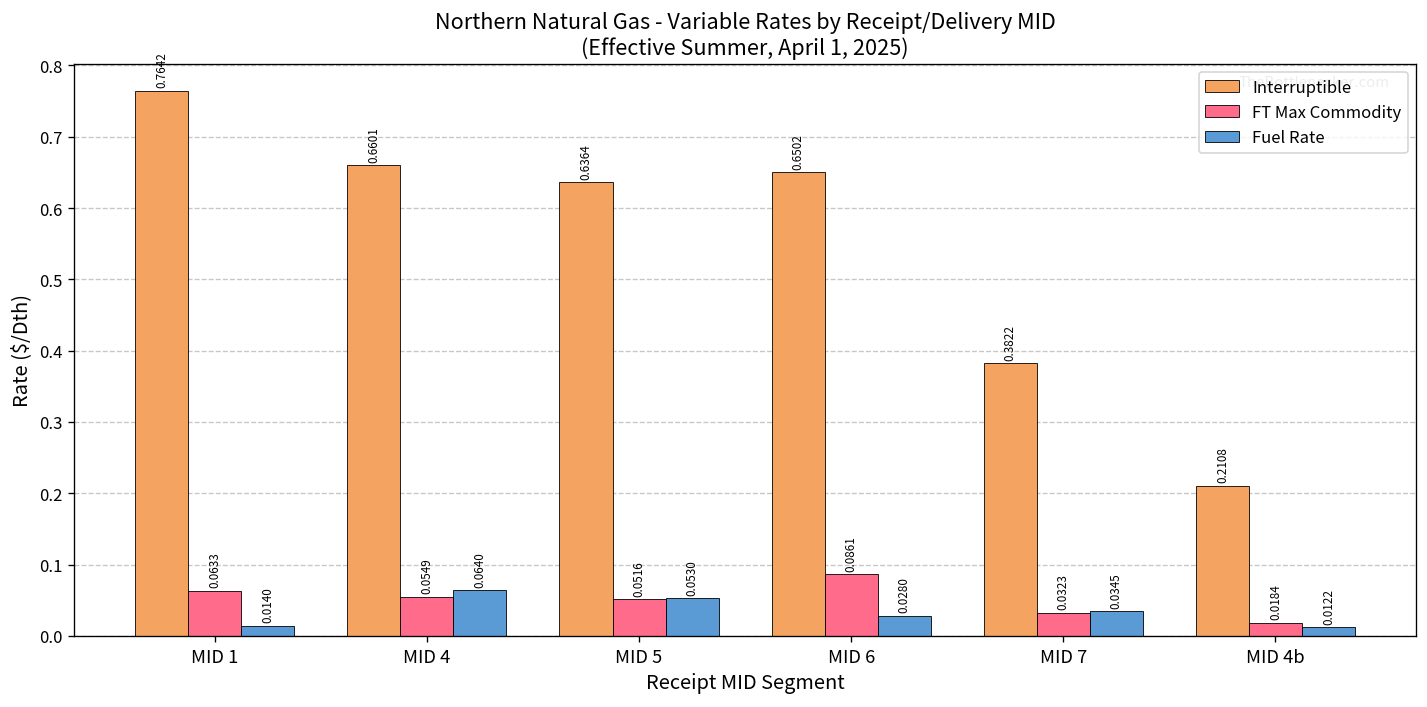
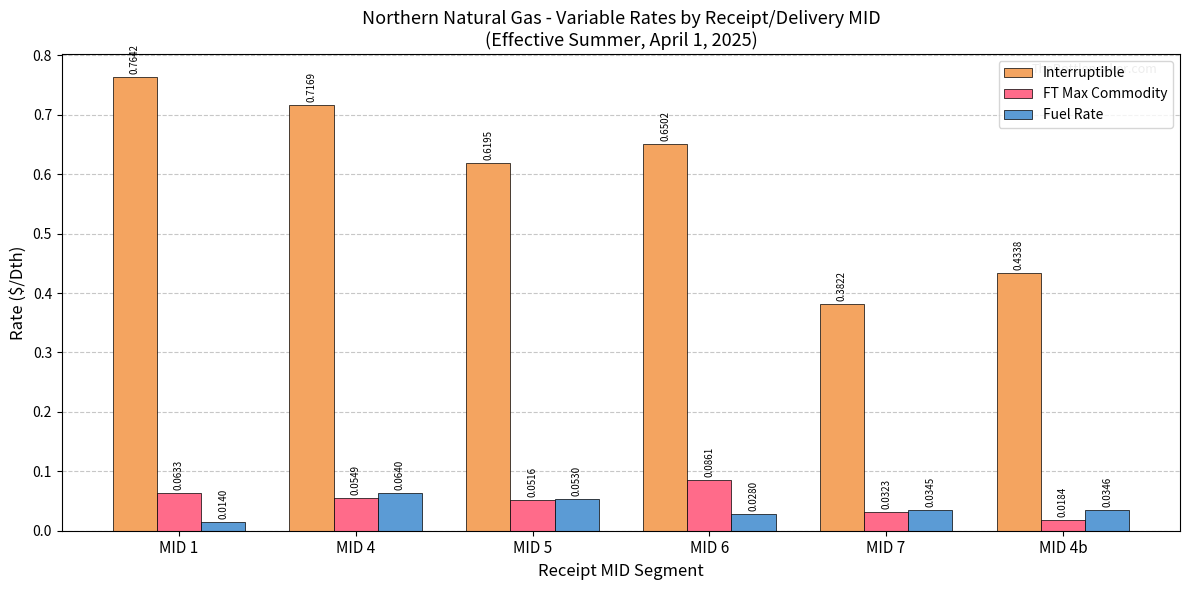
  {
    "Interruptible": {
      "MID 1": 0.7642,
-     "MID 4": 0.6601,
-     "MID 5": 0.6364,
+     "MID 4": 0.7169,
+     "MID 5": 0.6195,
      "MID 6": 0.6502,
      "MID 7": 0.3822,
-     "MID 4b": 0.2108
+     "MID 4b": 0.4338
    },
    "FT Max Commodity": {
      "MID 1": 0.0633,
      "MID 4": 0.0549,
      "MID 5": 0.0516,
      "MID 6": 0.0861,
      "MID 7": 0.0323,
      "MID 4b": 0.0184
    },
    "Fuel Rate": {
      "MID 1": 0.0140,
      "MID 4": 0.0640,
      "MID 5": 0.0530,
      "MID 6": 0.0280,
      "MID 7": 0.0345,
-     "MID 4b": 0.0122
+     "MID 4b": 0.0346
    }
  }
